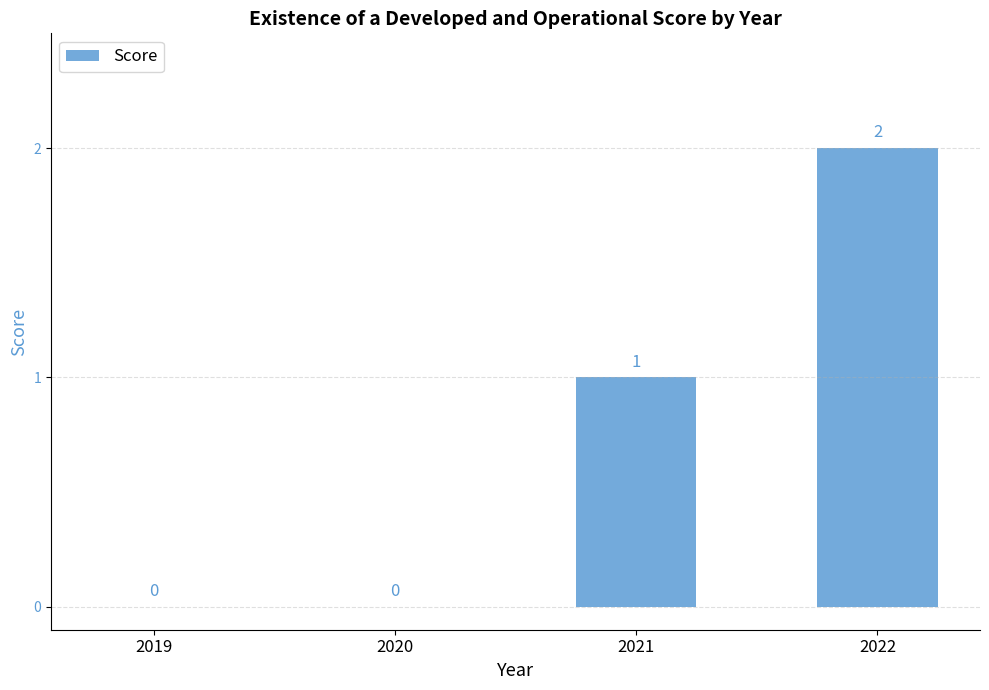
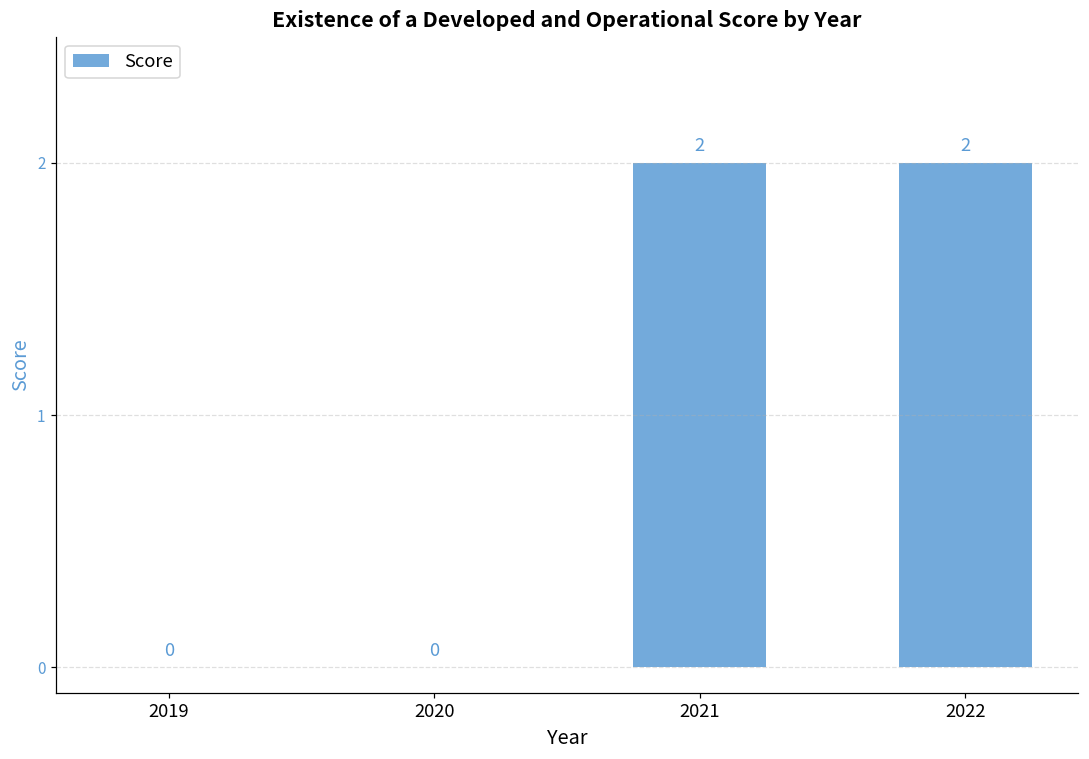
  {
    "2019": 0,
    "2020": 0,
-   "2021": 1,
+   "2021": 2,
    "2022": 2
  }
